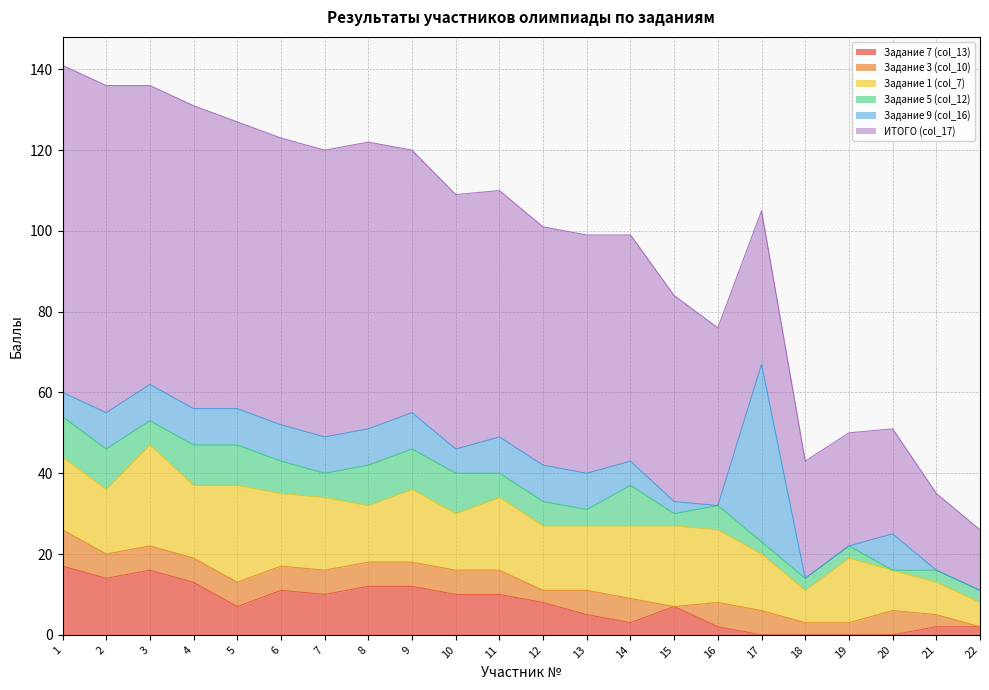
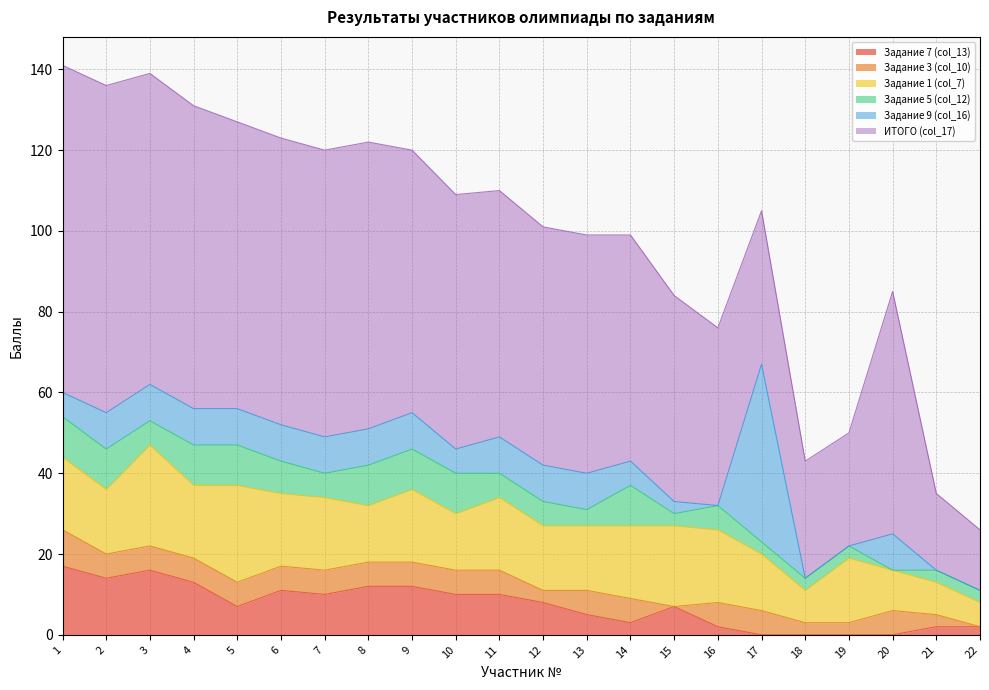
  {
    "Задание 1 (col_7)": {
      "1": 18,
      "2": 16,
      "3": 25,
      "4": 18,
      "5": 24,
      "6": 18,
      "7": 18,
      "8": 14,
      "9": 18,
      "10": 14,
      "11": 18,
      "12": 16,
      "13": 16,
      "14": 18,
      "15": 20,
      "16": 18,
      "17": 14,
      "18": 8,
      "19": 16,
      "21": 8,
      "22": 6
    },
    "Задание 5 (col_12)": {
      "1": 10,
      "2": 10,
      "3": 6,
      "4": 10,
      "5": 10,
      "6": 8,
      "7": 6,
      "8": 10,
      "9": 10,
      "10": 10,
      "11": 6,
      "12": 6,
      "13": 4,
      "14": 10,
      "15": 3,
      "17": 3
    },
    "Задание 9 (col_16)": {
      "1": 6,
      "2": 9,
      "3": 9,
      "4": 9,
      "5": 9,
      "6": 9,
      "7": 9,
      "8": 9,
      "9": 9,
      "10": 6,
      "11": 9,
      "12": 9,
      "13": 9,
      "14": 6,
      "15": 3,
      "17": 44,
      "20": 9
    },
    "ИТОГО (col_17)": {
      "1": 81,
      "2": 81,
-     "3": 74,
+     "3": 77,
      "4": 75,
      "5": 71,
      "6": 71,
      "7": 71,
      "8": 71,
      "9": 65,
      "10": 63,
      "11": 61,
      "12": 59,
      "13": 59,
      "14": 56,
      "15": 51,
      "16": 44,
      "17": 38,
      "18": 29,
      "19": 28,
-     "20": 26,
+     "20": 60,
      "21": 19,
      "22": 15
    }
  }
